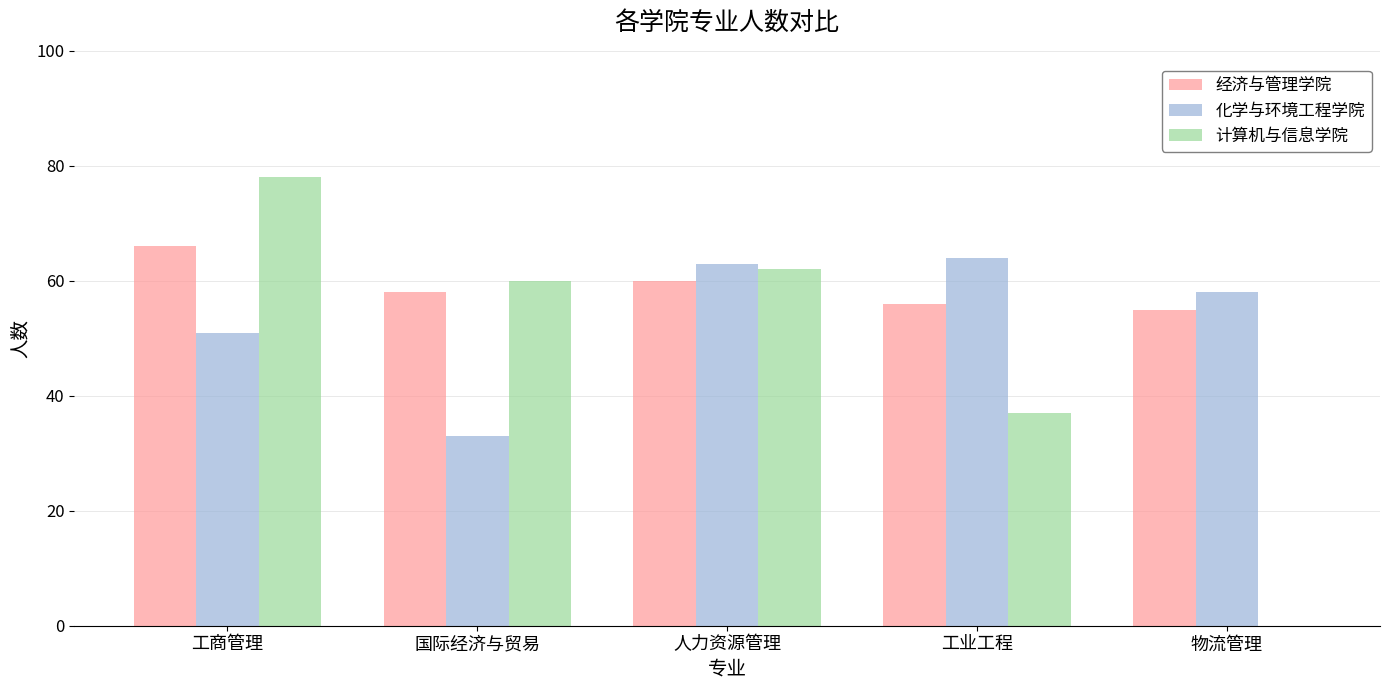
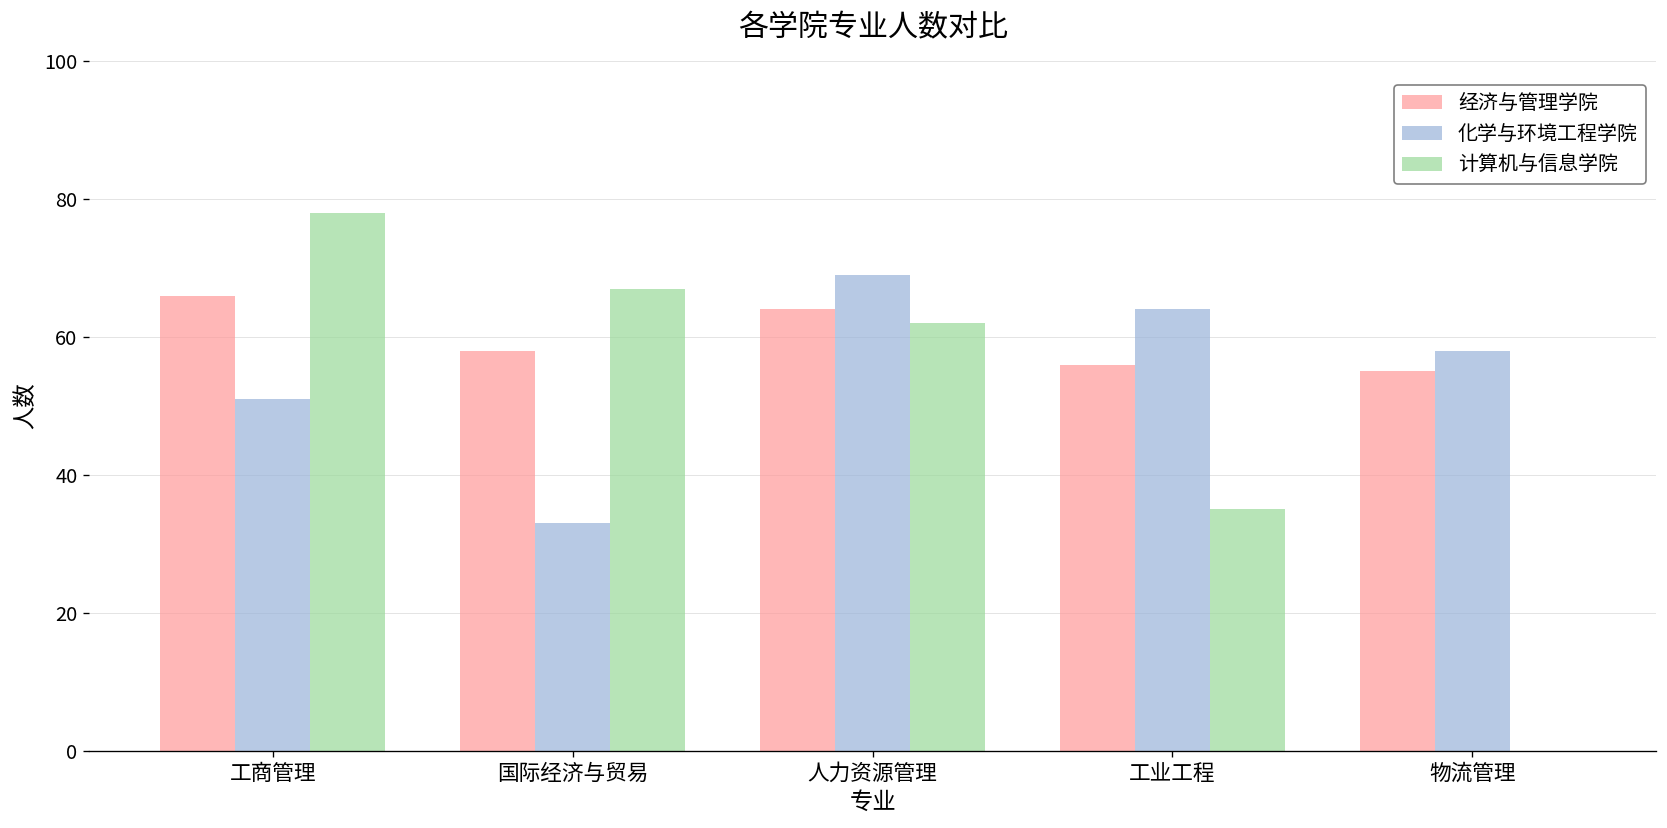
  {
    "经济与管理学院": {
      "工商管理": 66,
      "国际经济与贸易": 58,
-     "人力资源管理": 60,
+     "人力资源管理": 64,
      "工业工程": 56,
      "物流管理": 55
    },
    "化学与环境工程学院": {
      "工商管理": 51,
      "国际经济与贸易": 33,
-     "人力资源管理": 63,
+     "人力资源管理": 69,
      "工业工程": 64,
      "物流管理": 58
    },
    "计算机与信息学院": {
      "工商管理": 78,
-     "国际经济与贸易": 60,
+     "国际经济与贸易": 67,
      "人力资源管理": 62,
-     "工业工程": 37,
+     "工业工程": 35,
      "物流管理": 0
    }
  }
